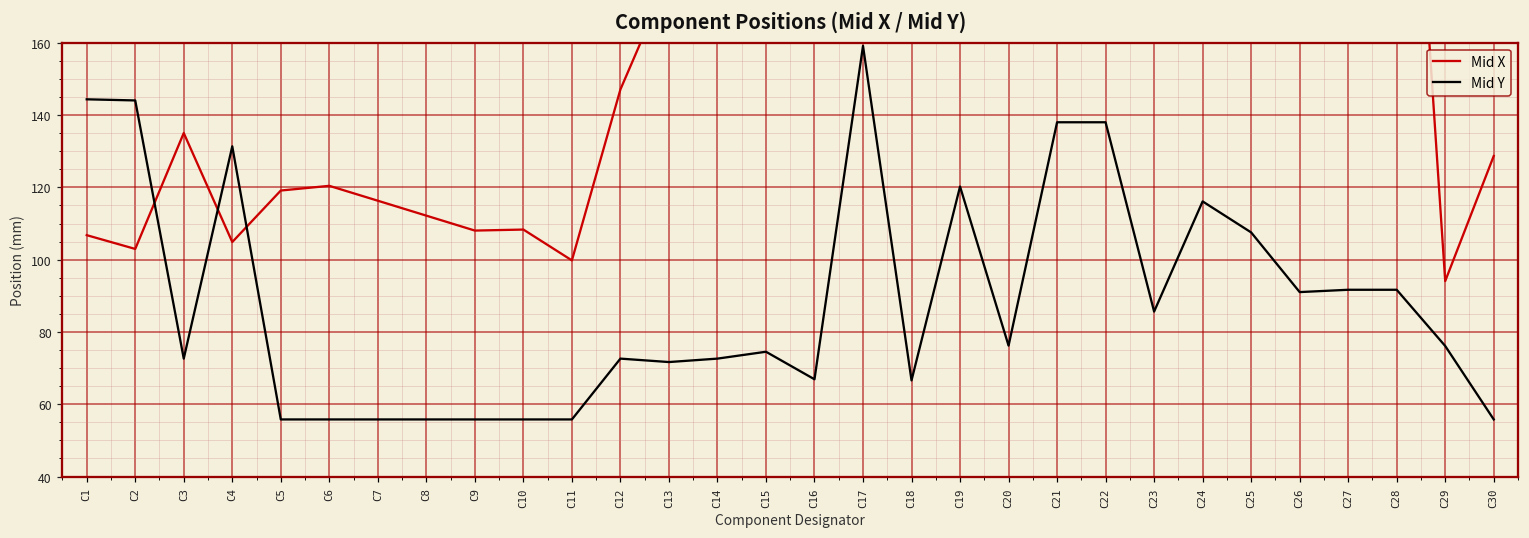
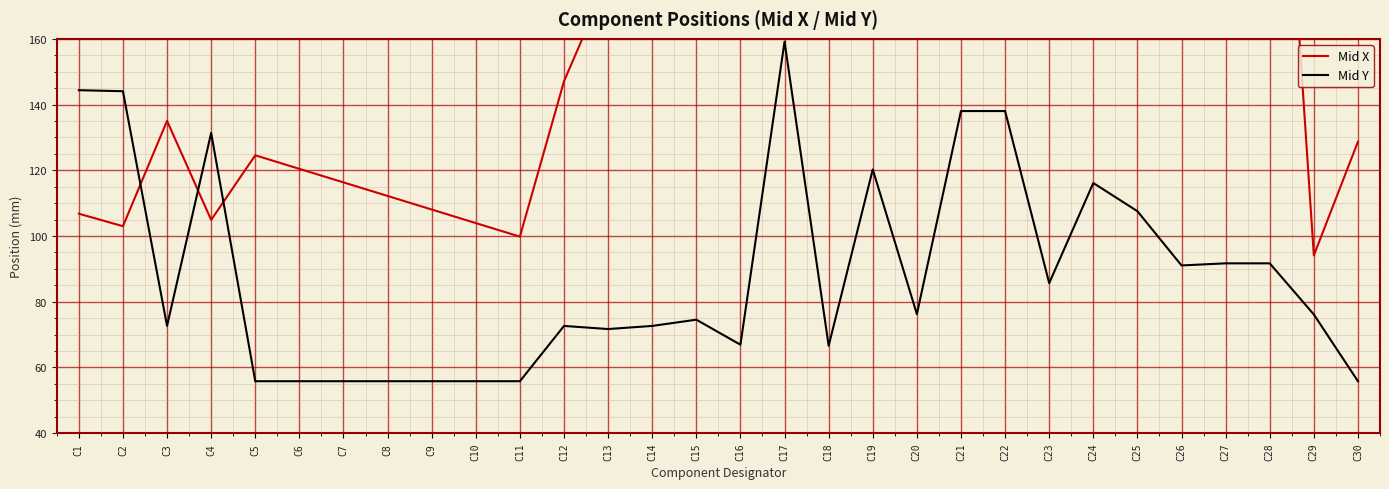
  {
    "Mid X": {
      "C1": 107,
      "C2": 103,
      "C3": 135,
      "C4": 105,
-     "C5": 119,
+     "C5": 125,
      "C6": 120,
      "C7": 116,
      "C8": 112,
      "C9": 108,
-     "C10": 108,
+     "C10": 104,
      "C11": 100,
      "C12": 147,
      "C29": 94,
      "C30": 129
    },
    "Mid Y": {
      "C1": 144,
      "C2": 144,
      "C3": 73,
      "C4": 131,
      "C5": 56,
      "C6": 56,
      "C7": 56,
      "C8": 56,
      "C9": 56,
      "C10": 56,
      "C11": 56,
      "C12": 73,
      "C13": 72,
      "C14": 73,
      "C15": 75,
      "C16": 67,
      "C17": 159,
      "C18": 67,
      "C19": 120,
      "C20": 76,
      "C21": 138,
      "C22": 138,
      "C23": 86,
      "C24": 116,
      "C25": 108,
      "C26": 91,
      "C27": 92,
      "C28": 92,
      "C29": 76,
      "C30": 56
    }
  }
